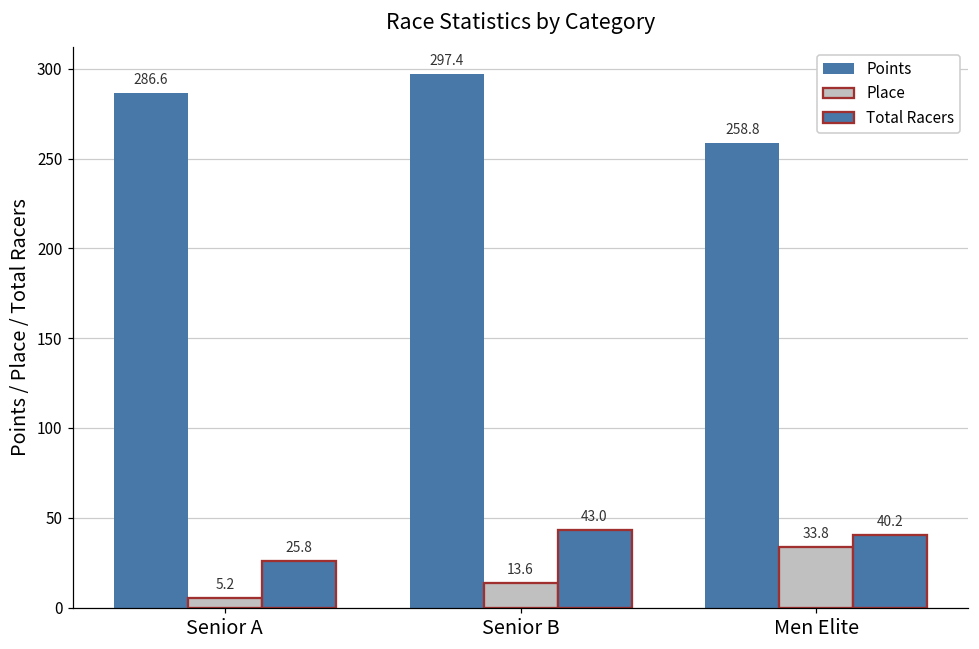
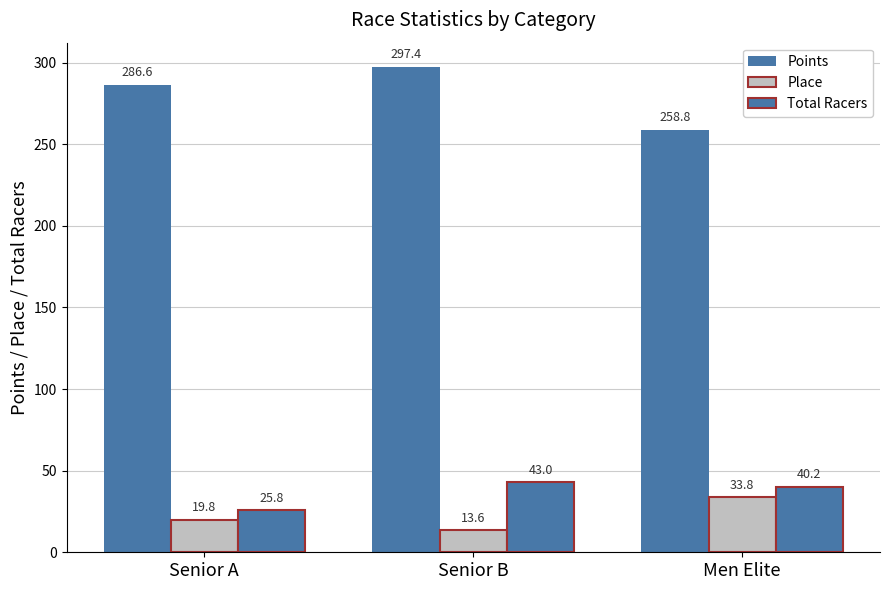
  {
    "Place": {
-     "Senior A": 5.2,
+     "Senior A": 19.8,
      "Senior B": 13.6,
      "Men Elite": 33.8
    }
  }
